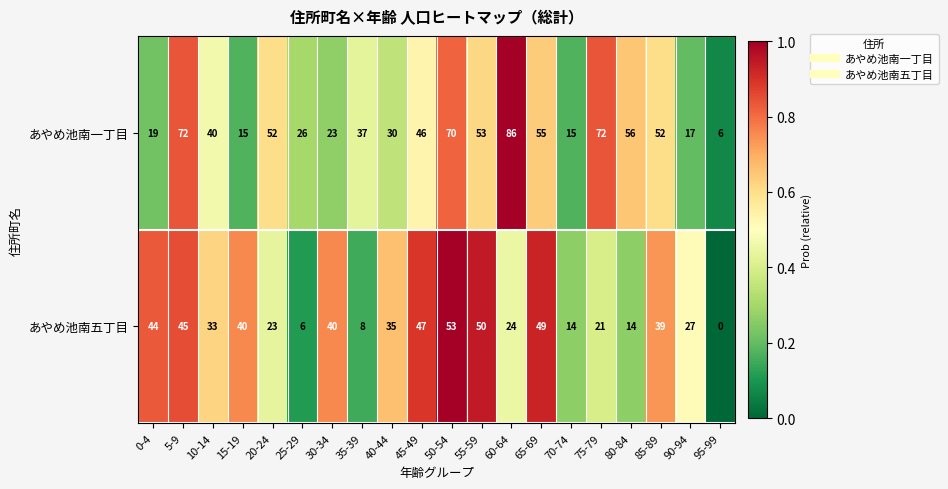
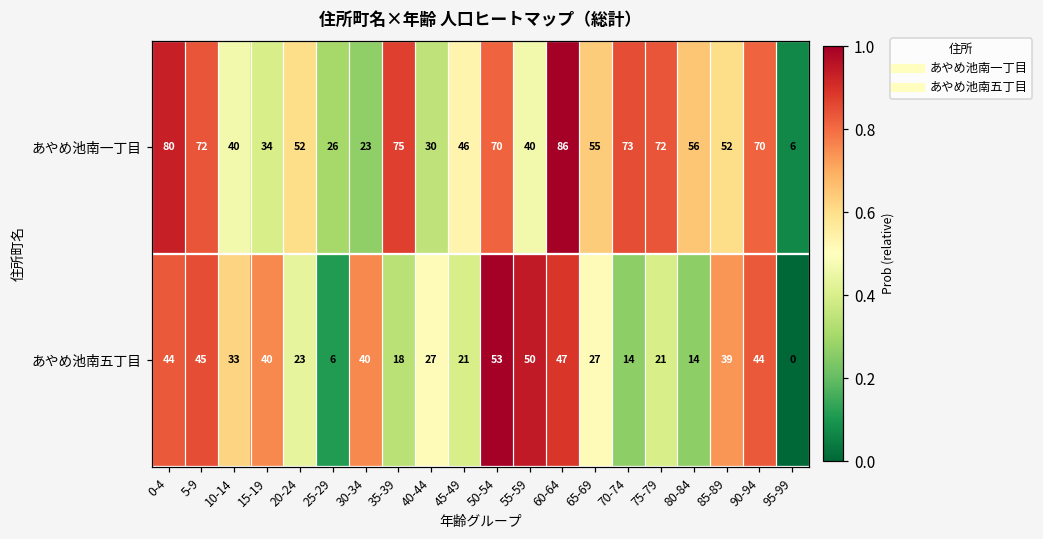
  {
    "あやめ池南一丁目": {
-     "0-4": 19,
+     "0-4": 80,
      "5-9": 72,
      "10-14": 40,
-     "15-19": 15,
+     "15-19": 34,
      "20-24": 52,
      "25-29": 26,
      "30-34": 23,
-     "35-39": 37,
+     "35-39": 75,
      "40-44": 30,
      "45-49": 46,
      "50-54": 70,
-     "55-59": 53,
+     "55-59": 40,
      "60-64": 86,
      "65-69": 55,
-     "70-74": 15,
+     "70-74": 73,
      "75-79": 72,
      "80-84": 56,
      "85-89": 52,
-     "90-94": 17,
+     "90-94": 70,
      "95-99": 6
    },
    "あやめ池南五丁目": {
      "0-4": 44,
      "5-9": 45,
      "10-14": 33,
      "15-19": 40,
      "20-24": 23,
      "25-29": 6,
      "30-34": 40,
-     "35-39": 8,
-     "40-44": 35,
-     "45-49": 47,
+     "35-39": 18,
+     "40-44": 27,
+     "45-49": 21,
      "50-54": 53,
      "55-59": 50,
-     "60-64": 24,
-     "65-69": 49,
+     "60-64": 47,
+     "65-69": 27,
      "70-74": 14,
      "75-79": 21,
      "80-84": 14,
      "85-89": 39,
-     "90-94": 27,
+     "90-94": 44,
      "95-99": 0
    }
  }
